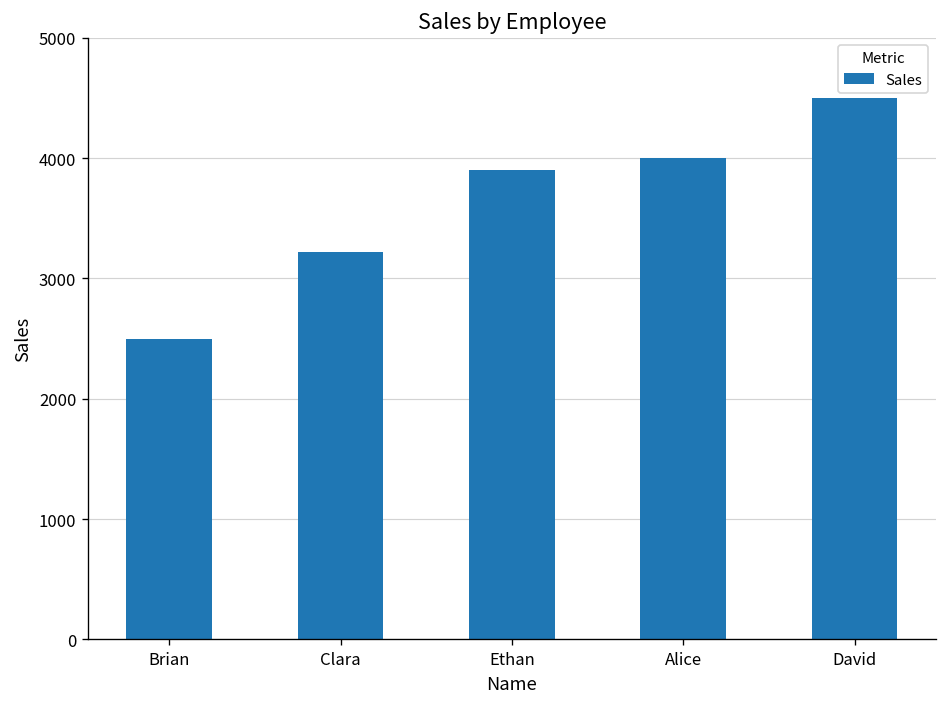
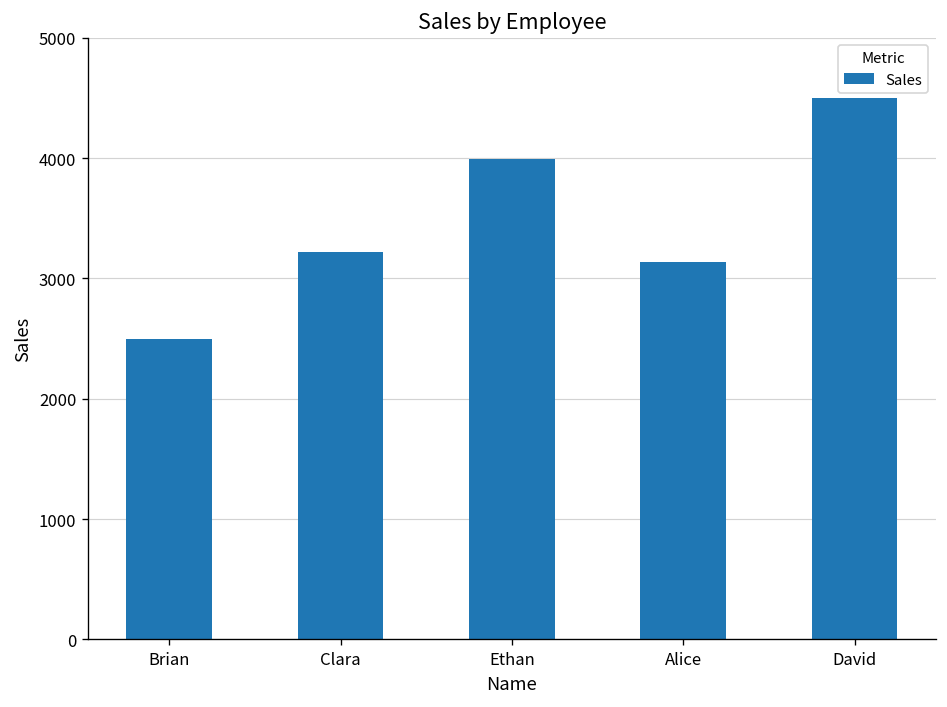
  {
    "Brian": 2500,
    "Clara": 3220,
-   "Ethan": 3900,
-   "Alice": 4000,
+   "Ethan": 3990,
+   "Alice": 3140,
    "David": 4500
  }
